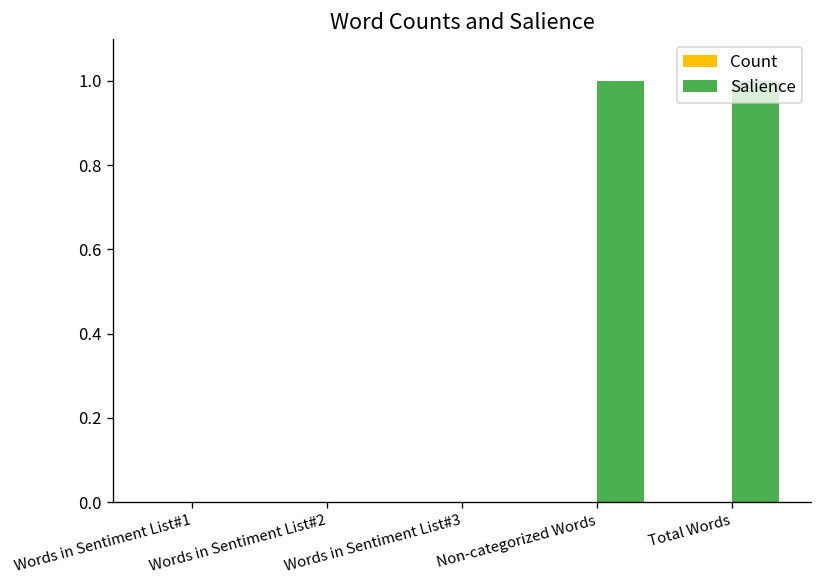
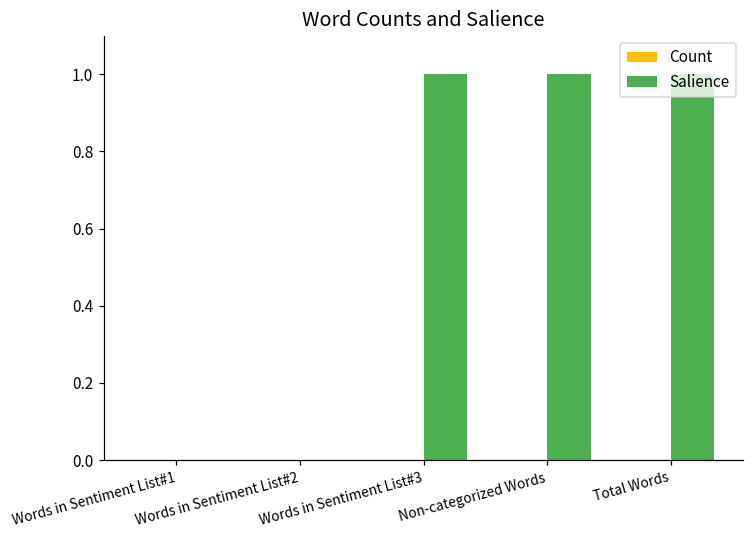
  {
    "Count": {
      "Words in Sentiment List#1": 0,
      "Words in Sentiment List#2": 0,
      "Words in Sentiment List#3": 0,
      "Non-categorized Words": 0,
      "Total Words": 0
    },
    "Salience": {
      "Words in Sentiment List#1": 0,
      "Words in Sentiment List#2": 0,
-     "Words in Sentiment List#3": 0,
+     "Words in Sentiment List#3": 1,
      "Non-categorized Words": 1
    }
  }
